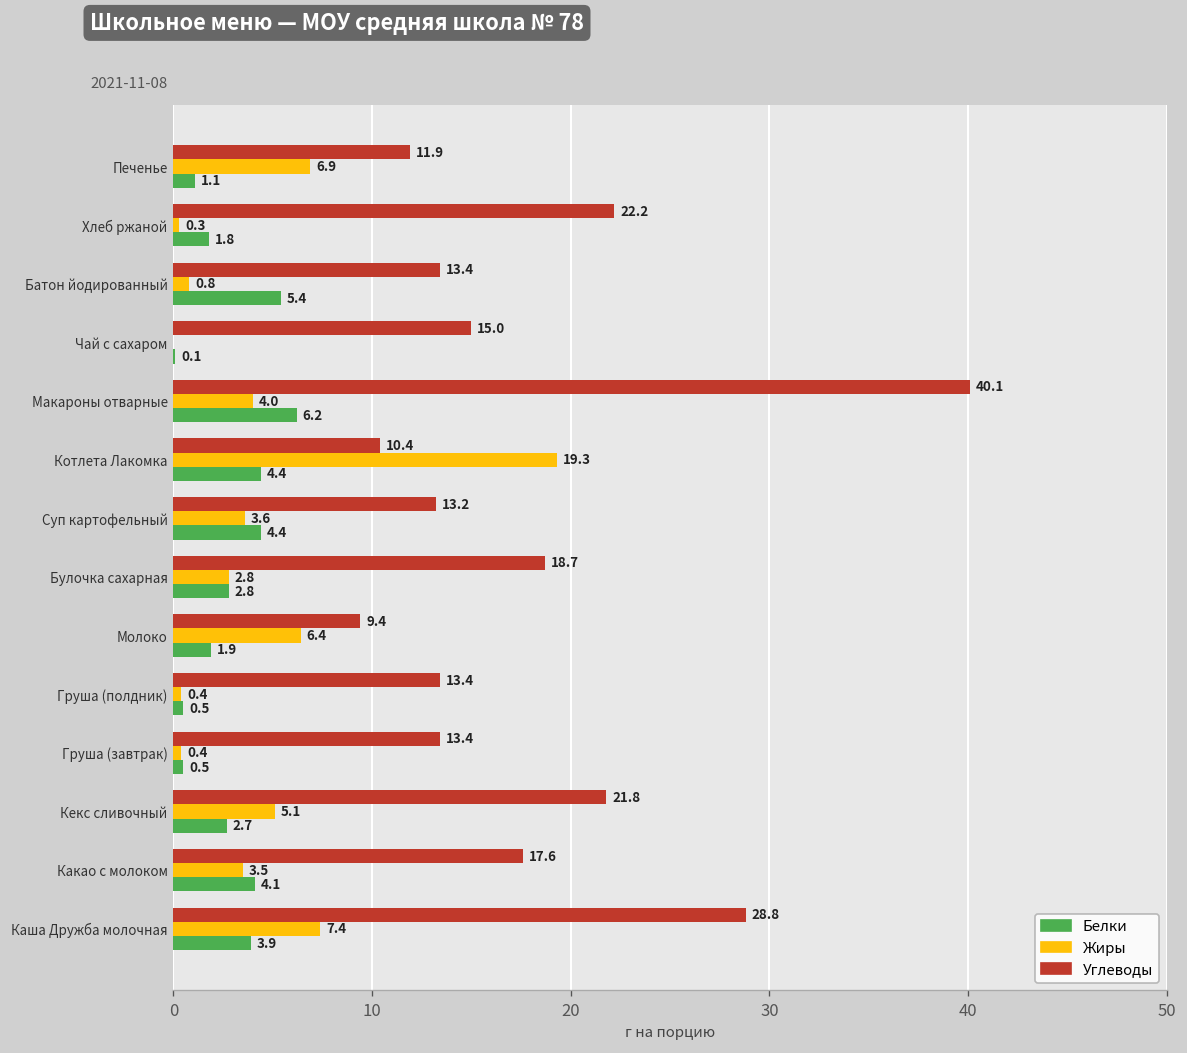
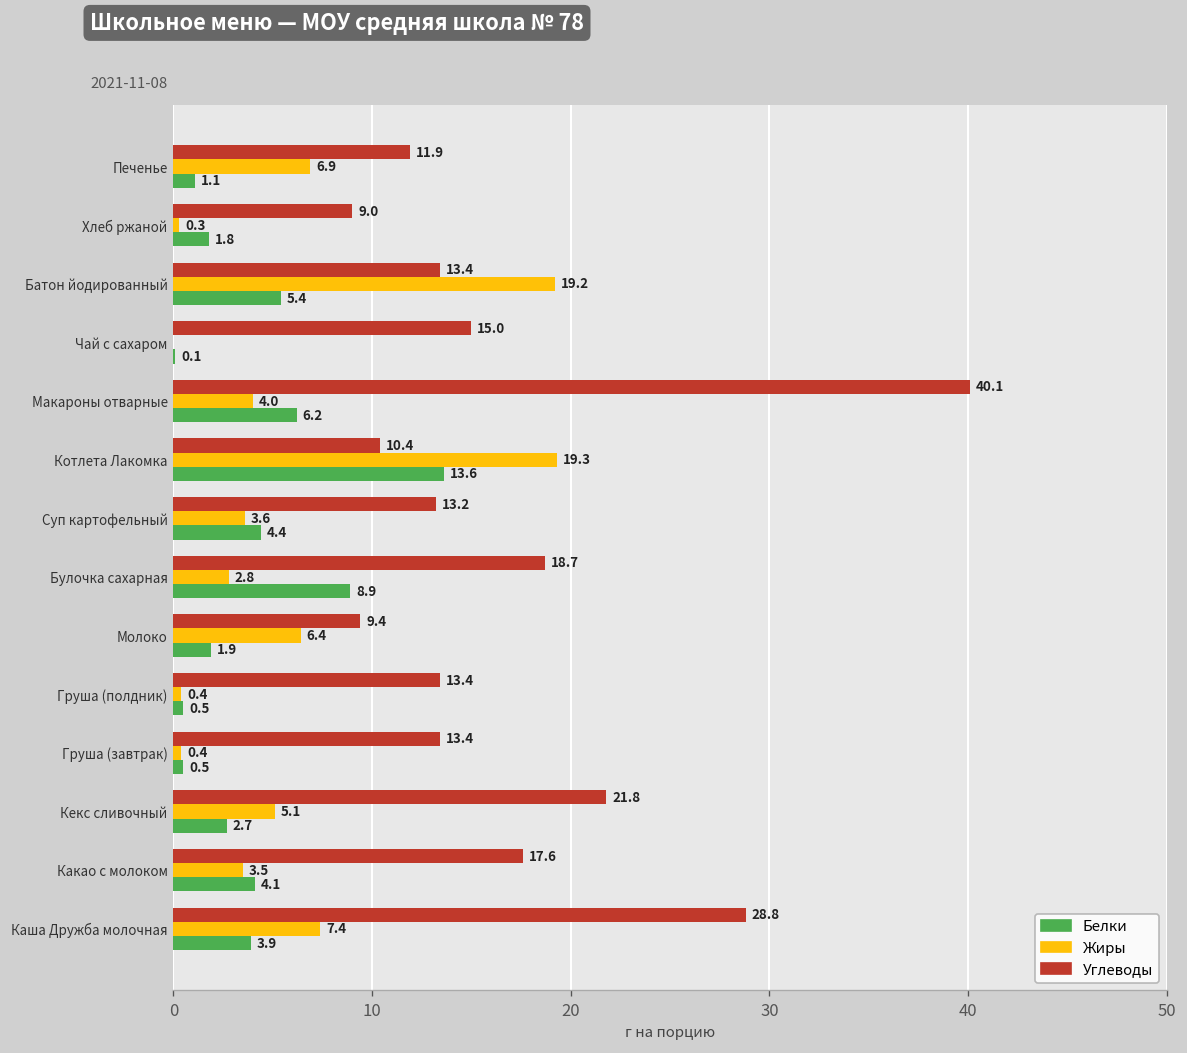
  {
    "Белки": {
      "Печенье": 1.1,
      "Хлеб ржаной": 1.8,
      "Батон йодированный": 5.4,
      "Чай с сахаром": 0.1,
      "Макароны отварные": 6.2,
-     "Котлета Лакомка": 4.4,
+     "Котлета Лакомка": 13.6,
      "Суп картофельный": 4.4,
-     "Булочка сахарная": 2.8,
+     "Булочка сахарная": 8.9,
      "Молоко": 1.9,
      "Груша (полдник)": 0.5,
      "Груша (завтрак)": 0.5,
      "Кекс сливочный": 2.7,
      "Какао с молоком": 4.1,
      "Каша Дружба молочная": 3.9
    },
    "Жиры": {
      "Печенье": 6.9,
      "Хлеб ржаной": 0.3,
-     "Батон йодированный": 0.8,
+     "Батон йодированный": 19.2,
      "Макароны отварные": 4.0,
      "Котлета Лакомка": 19.3,
      "Суп картофельный": 3.6,
      "Булочка сахарная": 2.8,
      "Молоко": 6.4,
      "Груша (полдник)": 0.4,
      "Груша (завтрак)": 0.4,
      "Кекс сливочный": 5.1,
      "Какао с молоком": 3.5,
      "Каша Дружба молочная": 7.4
    },
    "Углеводы": {
      "Печенье": 11.9,
-     "Хлеб ржаной": 22.2,
+     "Хлеб ржаной": 9.0,
      "Батон йодированный": 13.4,
      "Чай с сахаром": 15.0,
      "Макароны отварные": 40.1,
      "Котлета Лакомка": 10.4,
      "Суп картофельный": 13.2,
      "Булочка сахарная": 18.7,
      "Молоко": 9.4,
      "Груша (полдник)": 13.4,
      "Груша (завтрак)": 13.4,
      "Кекс сливочный": 21.8,
      "Какао с молоком": 17.6,
      "Каша Дружба молочная": 28.8
    }
  }
